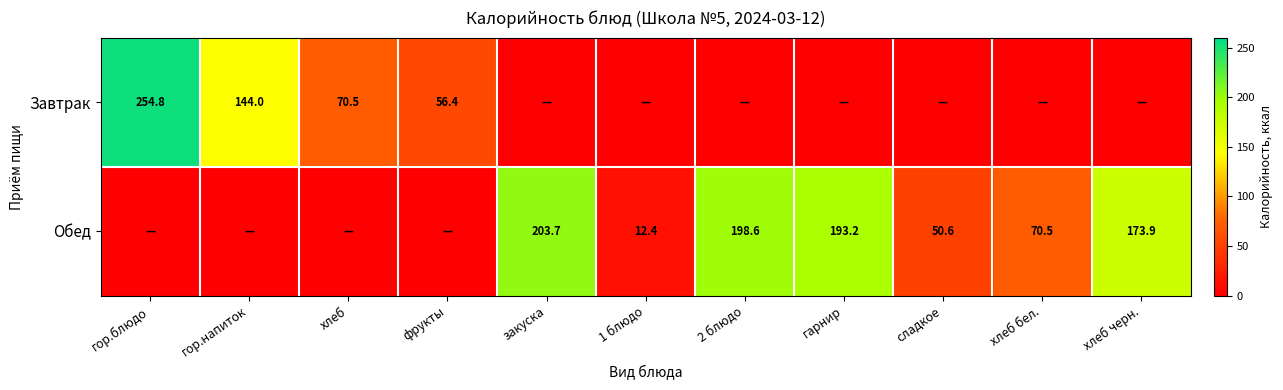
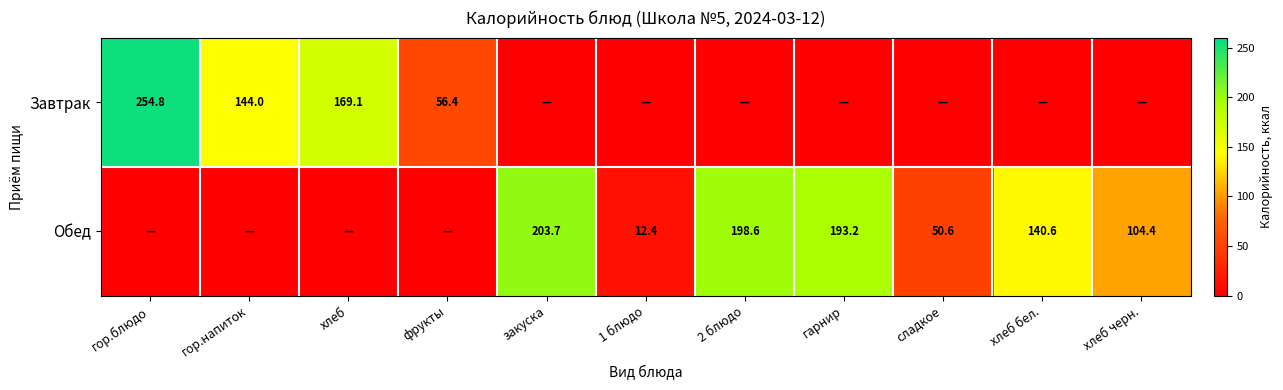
  {
    "Завтрак": {
      "гор.блюдо": 254.8,
      "гор.напиток": 144.0,
-     "хлеб": 70.5,
+     "хлеб": 169.1,
      "фрукты": 56.4
    },
    "Обед": {
      "закуска": 203.7,
      "1 блюдо": 12.4,
      "2 блюдо": 198.6,
      "гарнир": 193.2,
      "сладкое": 50.6,
-     "хлеб бел.": 70.5,
-     "хлеб черн.": 173.9
+     "хлеб бел.": 140.6,
+     "хлеб черн.": 104.4
    }
  }
